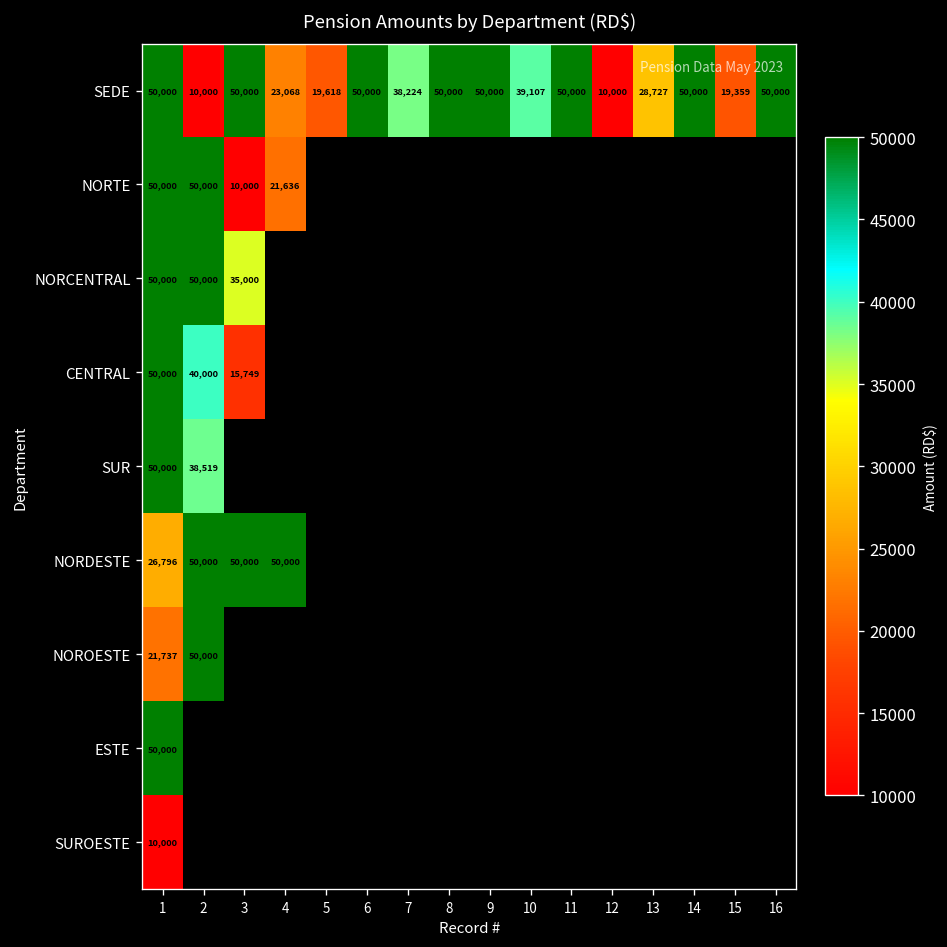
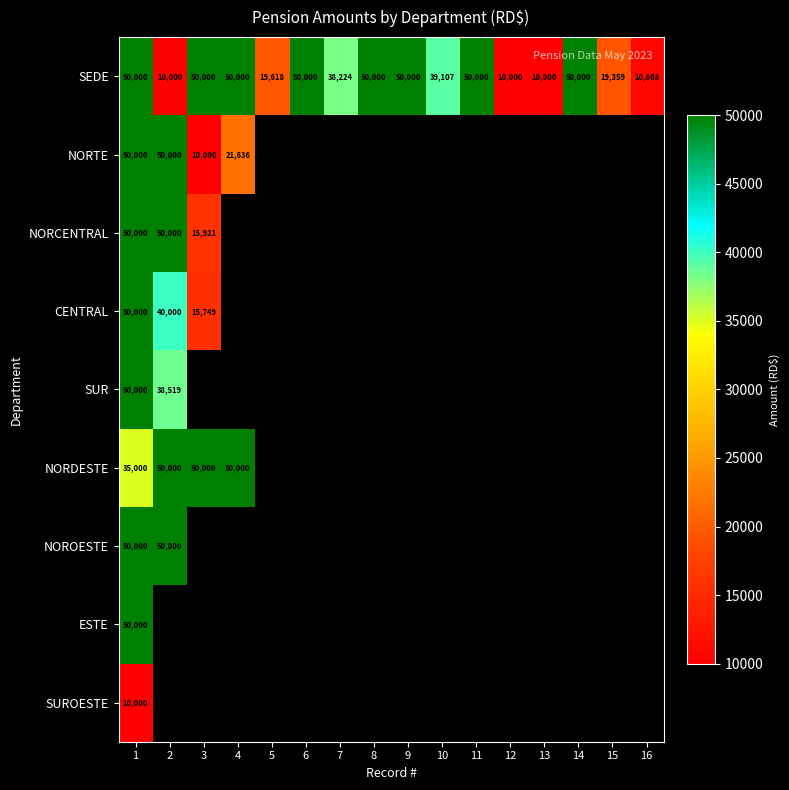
  {
    "SEDE": {
      "1": "50,000",
      "2": "10,000",
      "3": "50,000",
-     "4": "23,068",
+     "4": "50,000",
      "5": "19,618",
      "6": "50,000",
      "7": "38,224",
      "8": "50,000",
      "9": "50,000",
      "10": "39,107",
      "11": "50,000",
      "12": "10,000",
-     "13": "28,727",
+     "13": "10,000",
      "15": "19,359",
-     "16": "50,000"
+     "16": "10,868"
    },
    "NORTE": {
      "1": "50,000",
      "2": "50,000",
      "3": "10,000",
      "4": "21,636"
    },
    "NORCENTRAL": {
      "1": "50,000",
      "2": "50,000",
-     "3": "35,000"
+     "3": "15,921"
    },
    "CENTRAL": {
      "1": "50,000",
      "2": "40,000",
      "3": "15,749"
    },
    "SUR": {
      "1": "50,000",
      "2": "38,519"
    },
    "NORDESTE": {
-     "1": "26,796",
+     "1": "35,000",
      "2": "50,000",
      "3": "50,000",
      "4": "50,000"
    },
    "NOROESTE": {
-     "1": "21,737",
+     "1": "50,000",
      "2": "50,000"
    },
    "ESTE": {
      "1": "50,000"
    },
    "SUROESTE": {
      "1": "10,000"
    }
  }
